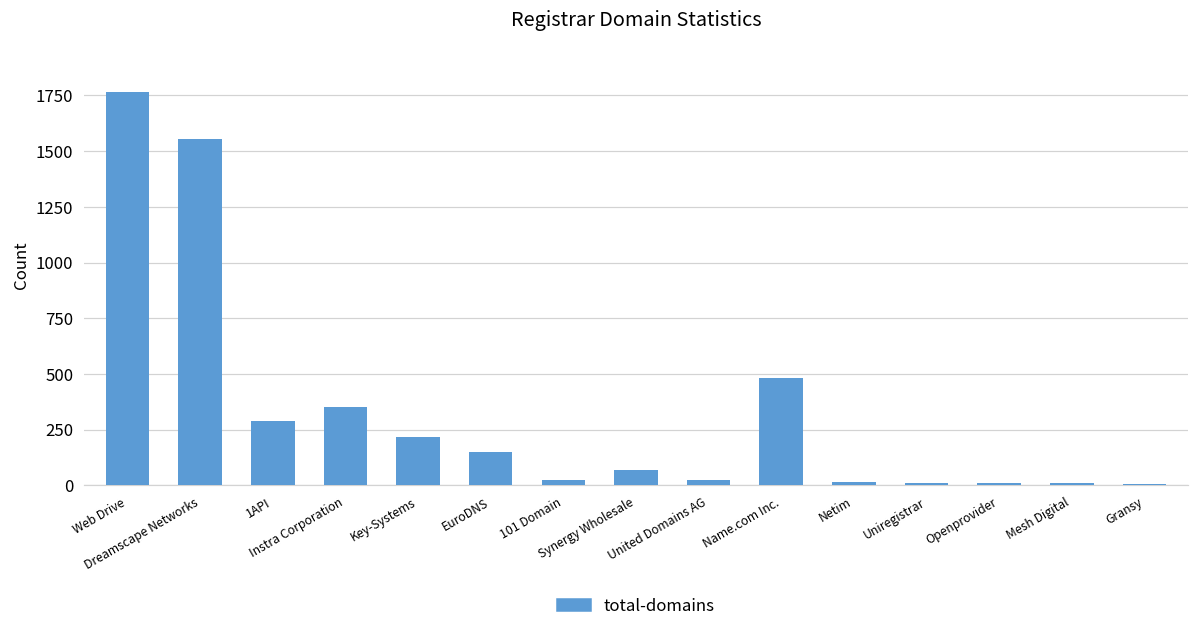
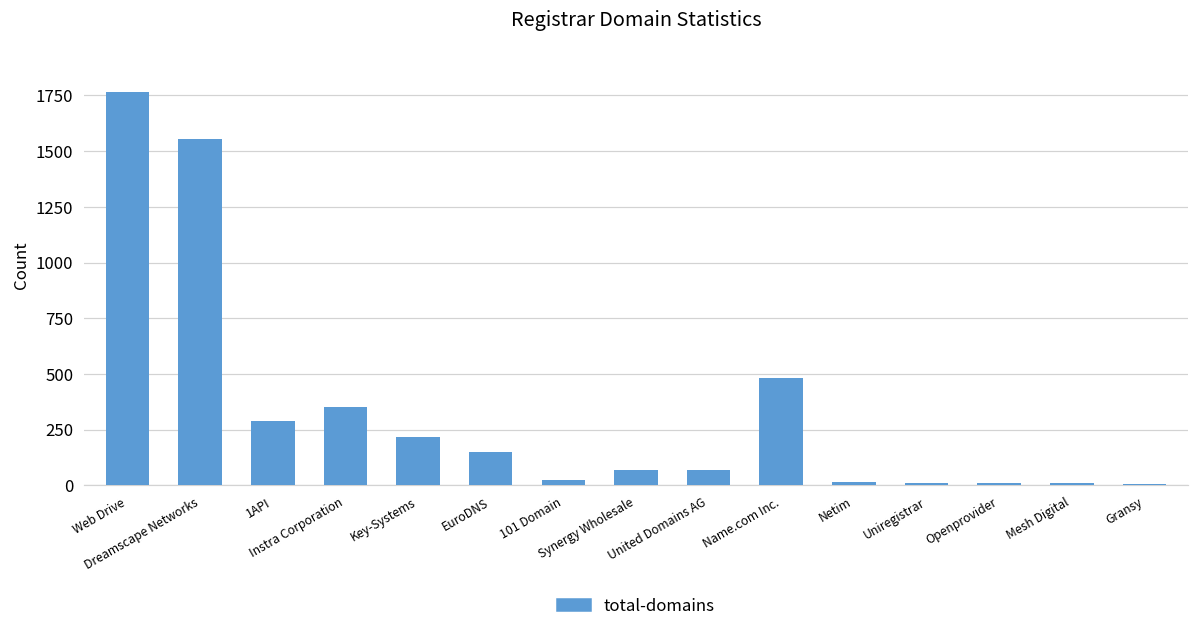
  {
    "Web Drive": 1770,
    "Dreamscape Networks": 1550,
    "1API": 290,
    "Instra Corporation": 350,
    "Key-Systems": 220,
    "EuroDNS": 150,
    "101 Domain": 20,
    "Synergy Wholesale": 70,
-   "United Domains AG": 20,
+   "United Domains AG": 70,
    "Name.com Inc.": 480,
    "Netim": 20,
    "Uniregistrar": 10,
    "Openprovider": 10
  }
